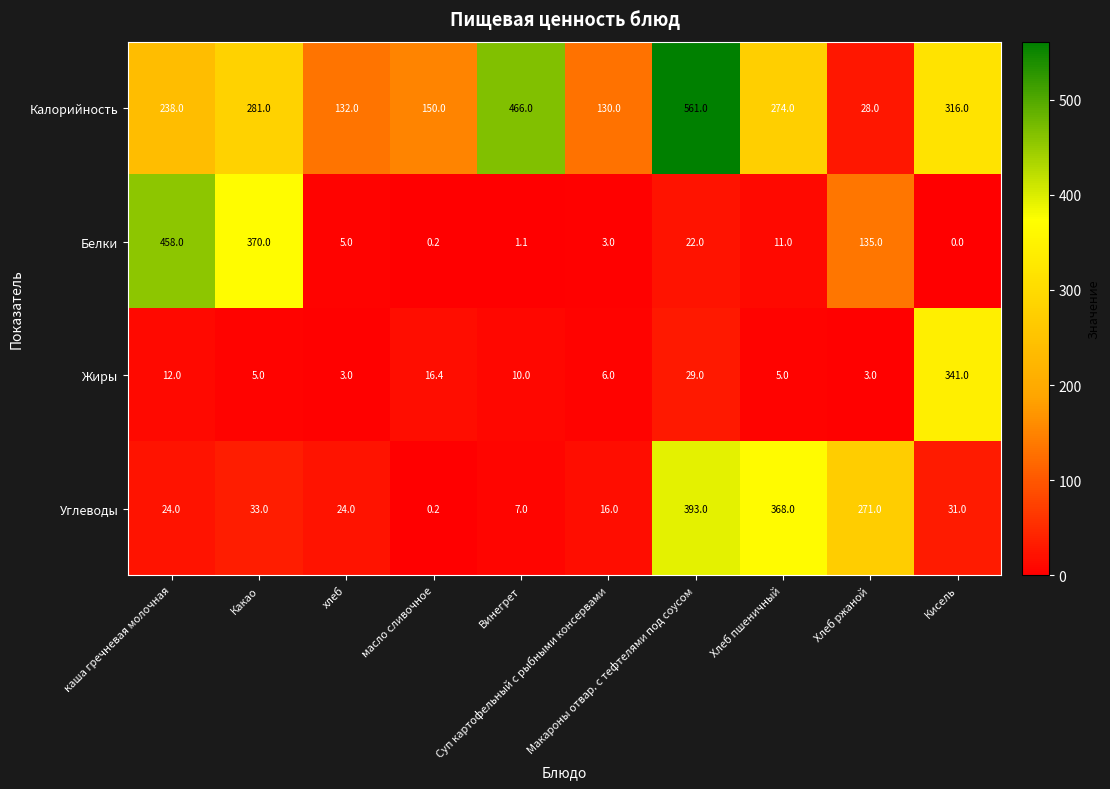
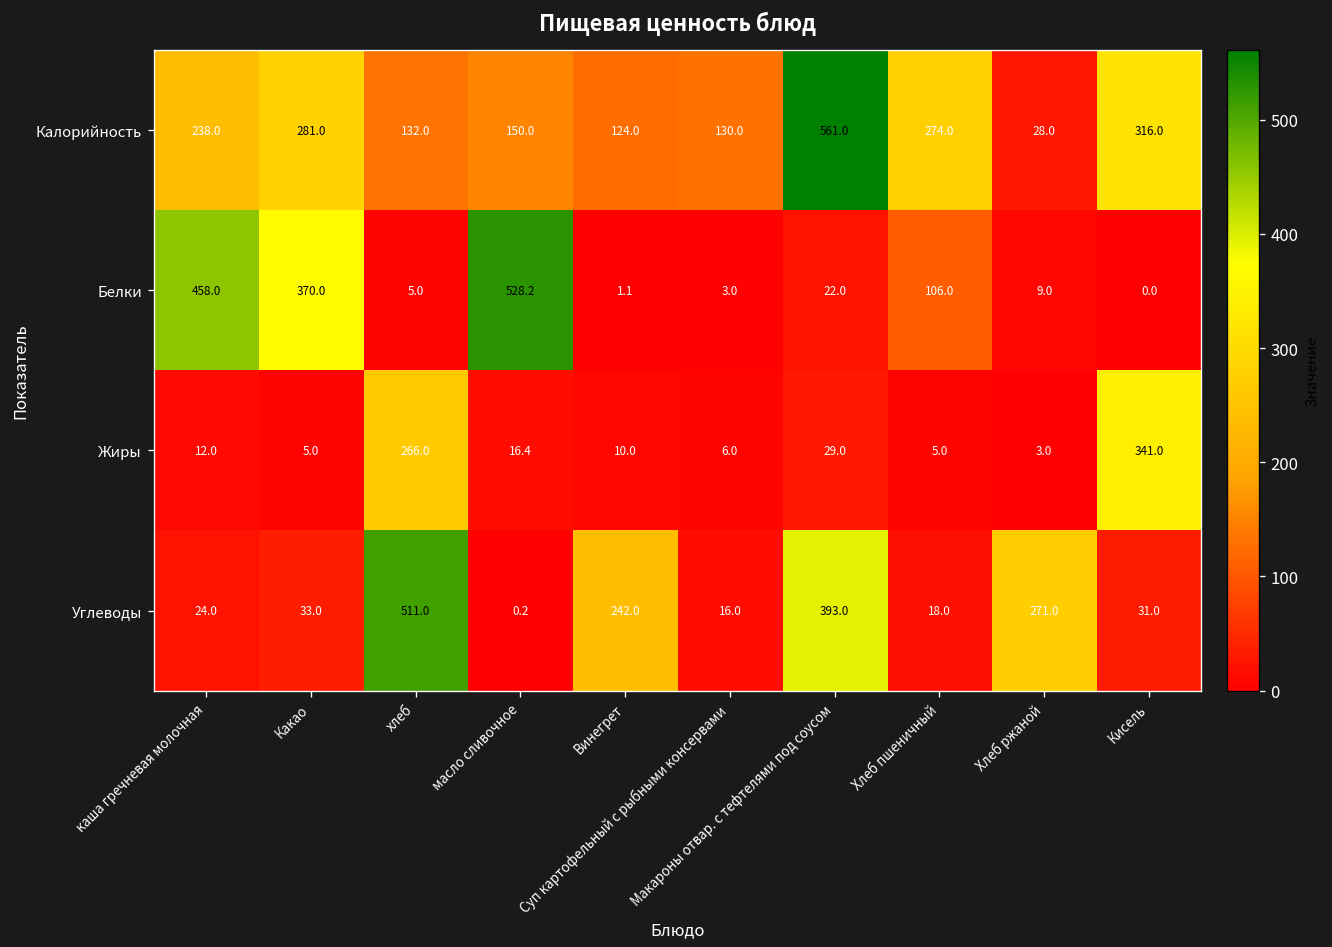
  {
    "Калорийность": {
      "каша гречневая молочная": 238.0,
      "Какао": 281.0,
      "хлеб": 132.0,
      "масло сливочное": 150.0,
-     "Винегрет": 466.0,
+     "Винегрет": 124.0,
      "Суп картофельный с рыбными консервами": 130.0,
      "Макароны отвар. с тефтелями под соусом": 561.0,
      "Хлеб пшеничный": 274.0,
      "Хлеб ржаной": 28.0,
      "Кисель": 316.0
    },
    "Белки": {
      "каша гречневая молочная": 458.0,
      "Какао": 370.0,
      "хлеб": 5.0,
-     "масло сливочное": 0.2,
+     "масло сливочное": 528.2,
      "Винегрет": 1.1,
      "Суп картофельный с рыбными консервами": 3.0,
      "Макароны отвар. с тефтелями под соусом": 22.0,
-     "Хлеб пшеничный": 11.0,
-     "Хлеб ржаной": 135.0,
+     "Хлеб пшеничный": 106.0,
+     "Хлеб ржаной": 9.0,
      "Кисель": 0.0
    },
    "Жиры": {
      "каша гречневая молочная": 12.0,
      "Какао": 5.0,
-     "хлеб": 3.0,
+     "хлеб": 266.0,
      "масло сливочное": 16.4,
      "Винегрет": 10.0,
      "Суп картофельный с рыбными консервами": 6.0,
      "Макароны отвар. с тефтелями под соусом": 29.0,
      "Хлеб пшеничный": 5.0,
      "Хлеб ржаной": 3.0,
      "Кисель": 341.0
    },
    "Углеводы": {
      "каша гречневая молочная": 24.0,
      "Какао": 33.0,
-     "хлеб": 24.0,
+     "хлеб": 511.0,
      "масло сливочное": 0.2,
-     "Винегрет": 7.0,
+     "Винегрет": 242.0,
      "Суп картофельный с рыбными консервами": 16.0,
      "Макароны отвар. с тефтелями под соусом": 393.0,
-     "Хлеб пшеничный": 368.0,
+     "Хлеб пшеничный": 18.0,
      "Хлеб ржаной": 271.0,
      "Кисель": 31.0
    }
  }
